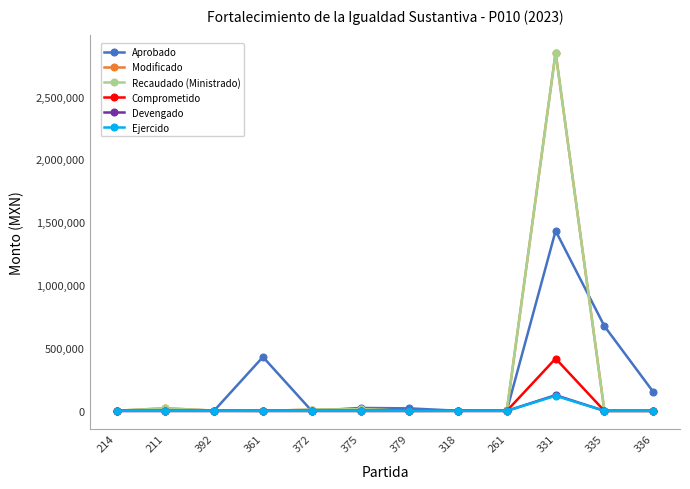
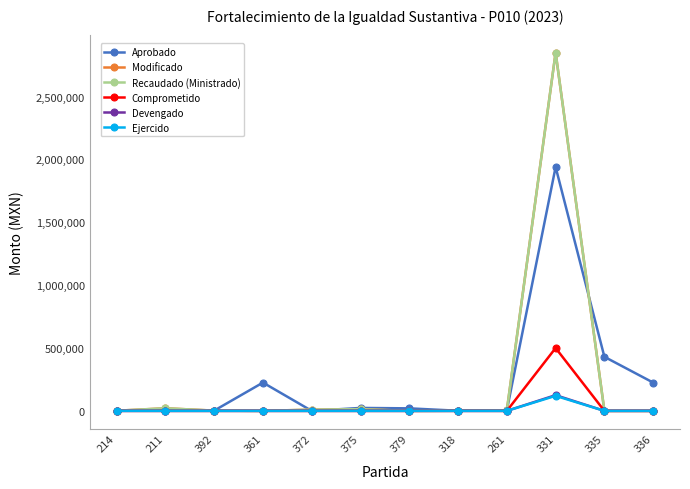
  {
    "Aprobado": {
-     "361": "430,000",
-     "331": "1,430,000",
-     "335": "670,000",
-     "336": "150,000"
+     "361": "230,000",
+     "331": "1,940,000",
+     "335": "430,000",
+     "336": "230,000"
    },
    "Recaudado (Ministrado)": {
      "331": "2,850,000"
    },
    "Comprometido": {
-     "331": "420,000"
+     "331": "500,000"
    }
  }
